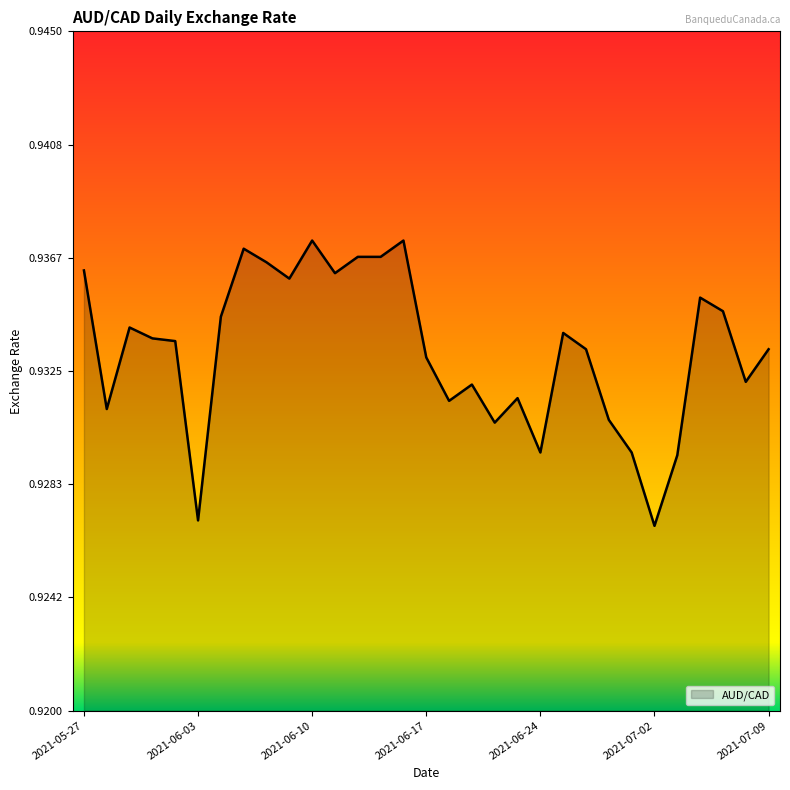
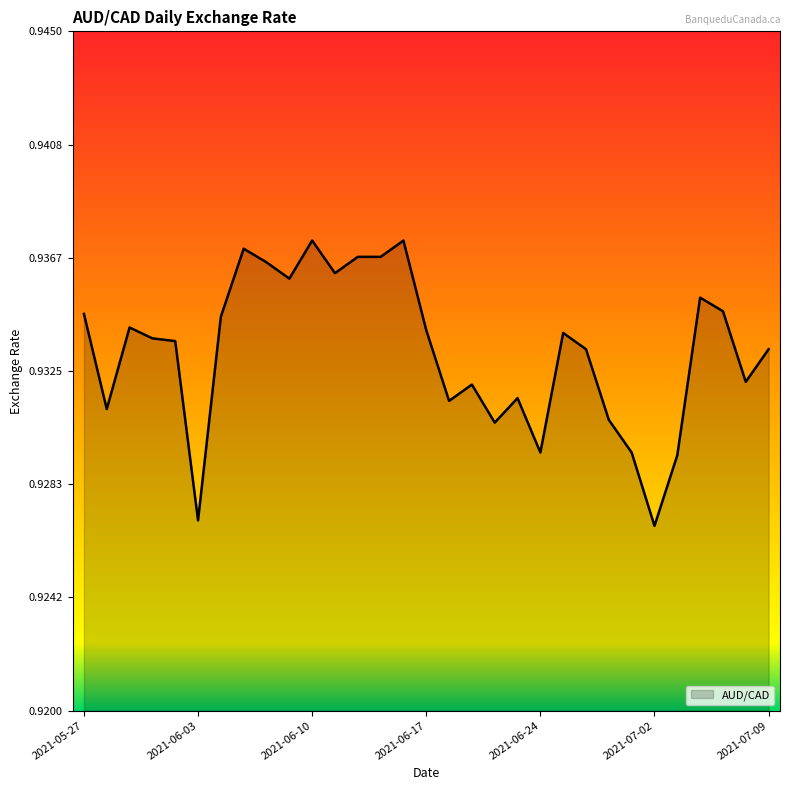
  {
-   "2021-05-27": 0.9362,
+   "2021-05-27": 0.9346,
    "2021-06-03": 0.9270,
    "2021-06-10": 0.9373,
-   "2021-06-17": 0.933,
+   "2021-06-17": 0.934,
    "2021-06-24": 0.9295,
    "2021-07-02": 0.9268,
    "2021-07-09": 0.9333
  }
